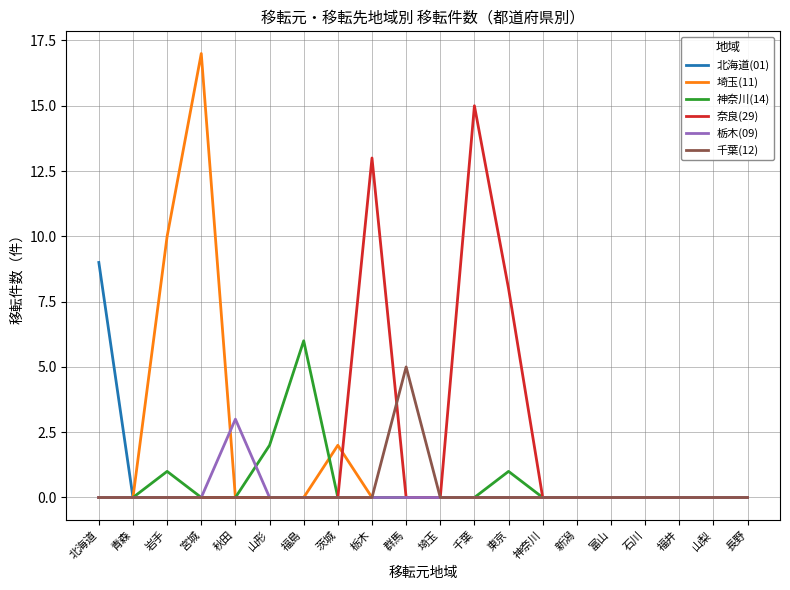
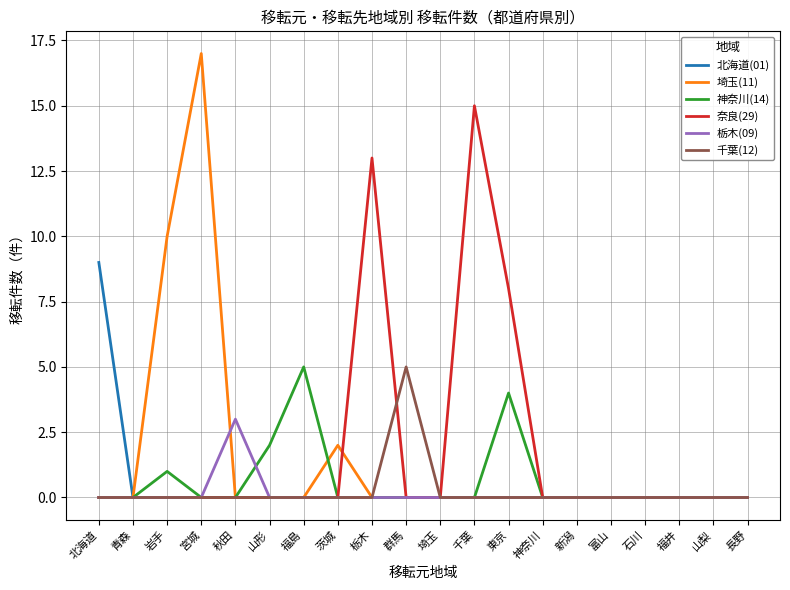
  {
    "北海道(01)": {
      "北海道": 9
    },
    "埼玉(11)": {
      "岩手": 10,
      "宮城": 17,
      "茨城": 2
    },
    "神奈川(14)": {
      "岩手": 1,
      "山形": 2,
-     "福島": 6,
-     "東京": 1
+     "福島": 5,
+     "東京": 4
    },
    "奈良(29)": {
      "栃木": 13,
      "千葉": 15,
      "東京": 8
    },
    "栃木(09)": {
      "秋田": 3
    },
    "千葉(12)": {
      "群馬": 5
    }
  }
